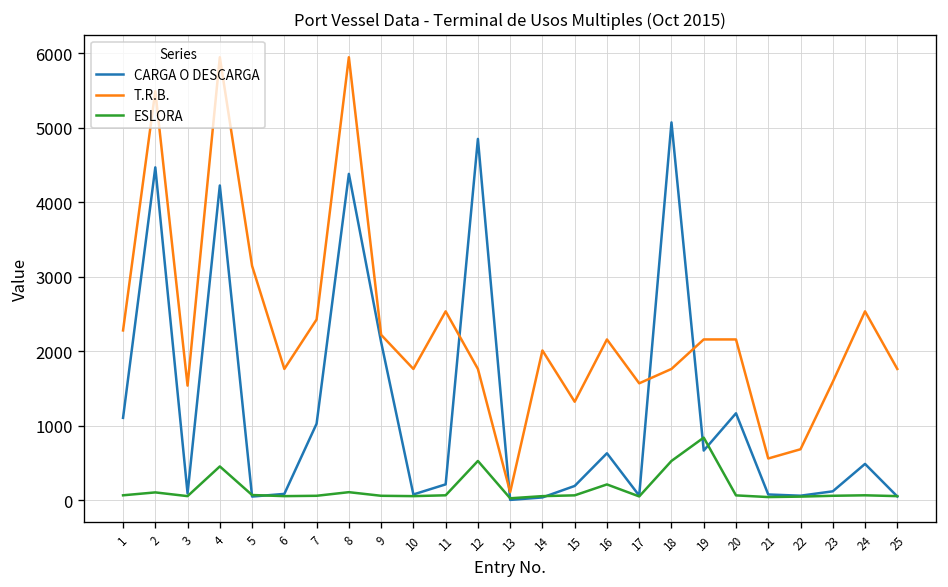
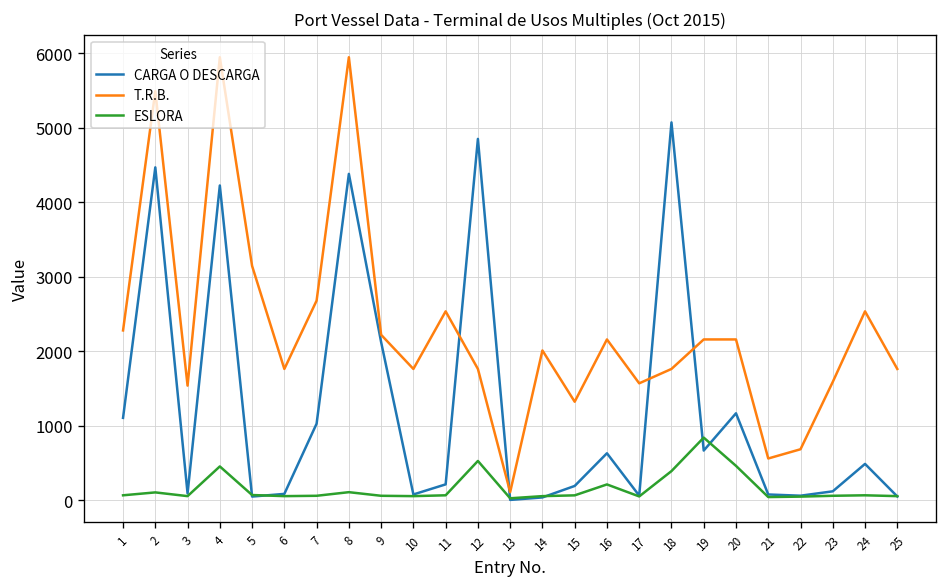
  {
    "CARGA O DESCARGA": {
      "1": 1100,
      "2": 4500,
      "4": 4200,
      "7": 1000,
      "8": 4400,
      "9": 2100,
      "11": 200,
      "12": 4900,
      "15": 200,
      "16": 600,
      "18": 5100,
      "19": 700,
      "20": 1200,
      "23": 100,
      "24": 500
    },
    "T.R.B.": {
      "1": 2300,
      "3": 1500,
      "5": 3100,
      "6": 1800,
-     "7": 2400,
+     "7": 2700,
      "8": 5900,
      "9": 2200,
      "10": 1800,
      "11": 2500,
      "12": 1800,
      "13": 100,
      "14": 2000,
      "15": 1300,
      "16": 2200,
      "17": 1600,
      "18": 1800,
      "19": 2200,
      "20": 2200,
      "21": 600,
      "22": 700,
      "23": 1600,
      "24": 2500,
      "25": 1800
    },
    "ESLORA": {
      "1": 100,
      "2": 100,
      "4": 500,
      "7": 100,
      "8": 100,
      "9": 100,
      "11": 100,
      "12": 500,
      "15": 100,
      "16": 200,
-     "18": 500,
+     "18": 400,
      "19": 800,
-     "20": 100,
+     "20": 500,
      "23": 100,
      "24": 100
    }
  }
